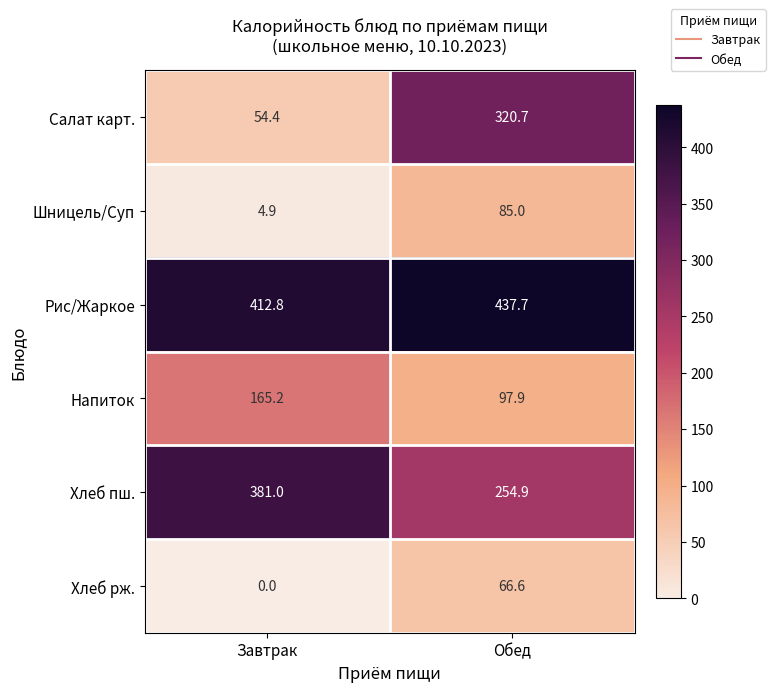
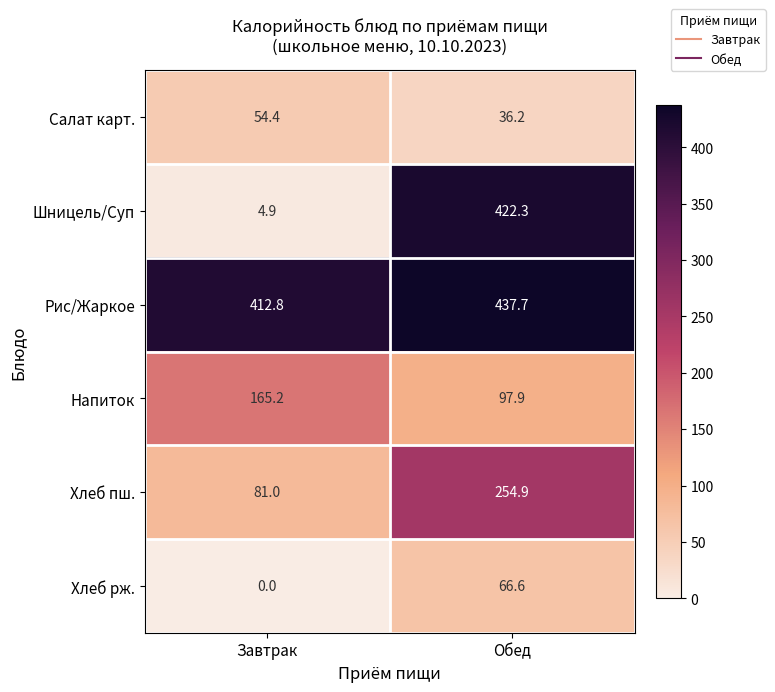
  {
    "Салат карт.": {
      "Завтрак": 54.4,
-     "Обед": 320.7
+     "Обед": 36.2
    },
    "Шницель/Суп": {
      "Завтрак": 4.9,
-     "Обед": 85.0
+     "Обед": 422.3
    },
    "Рис/Жаркое": {
      "Завтрак": 412.8,
      "Обед": 437.7
    },
    "Напиток": {
      "Завтрак": 165.2,
      "Обед": 97.9
    },
    "Хлеб пш.": {
-     "Завтрак": 381.0,
+     "Завтрак": 81.0,
      "Обед": 254.9
    },
    "Хлеб рж.": {
      "Завтрак": 0.0,
      "Обед": 66.6
    }
  }
